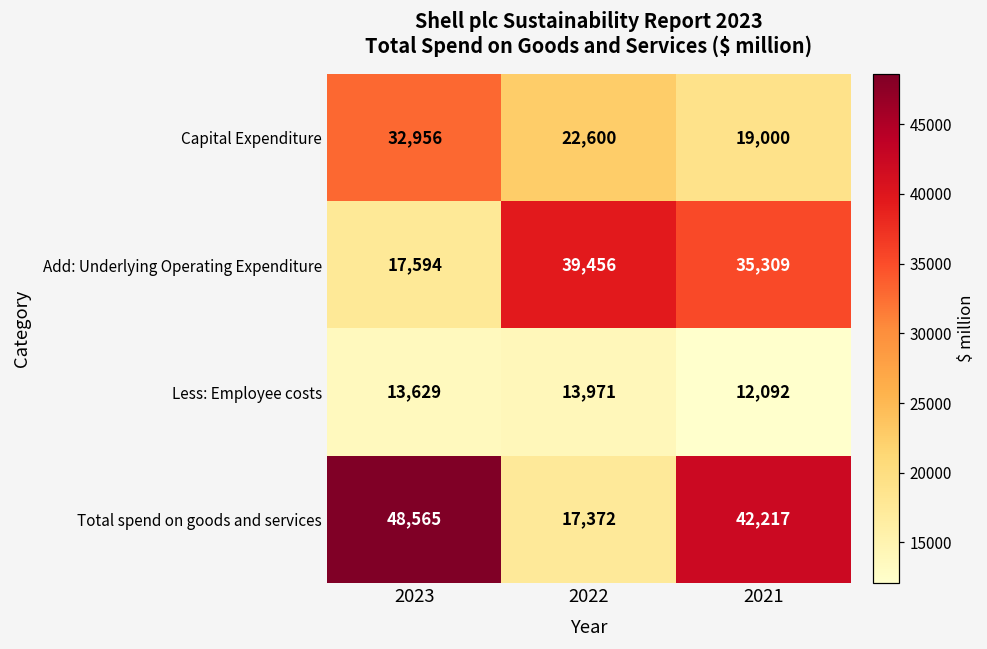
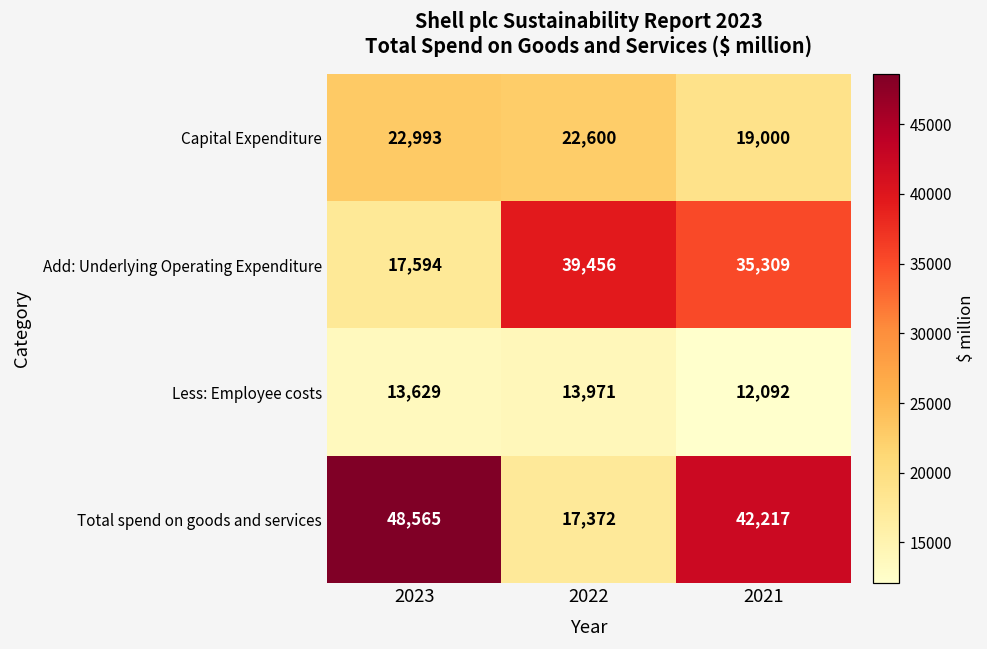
  {
    "Capital Expenditure": {
-     "2023": "32,956",
+     "2023": "22,993",
      "2022": "22,600",
      "2021": "19,000"
    },
    "Add: Underlying Operating Expenditure": {
      "2023": "17,594",
      "2022": "39,456",
      "2021": "35,309"
    },
    "Less: Employee costs": {
      "2023": "13,629",
      "2022": "13,971",
      "2021": "12,092"
    },
    "Total spend on goods and services": {
      "2023": "48,565",
      "2022": "17,372",
      "2021": "42,217"
    }
  }
